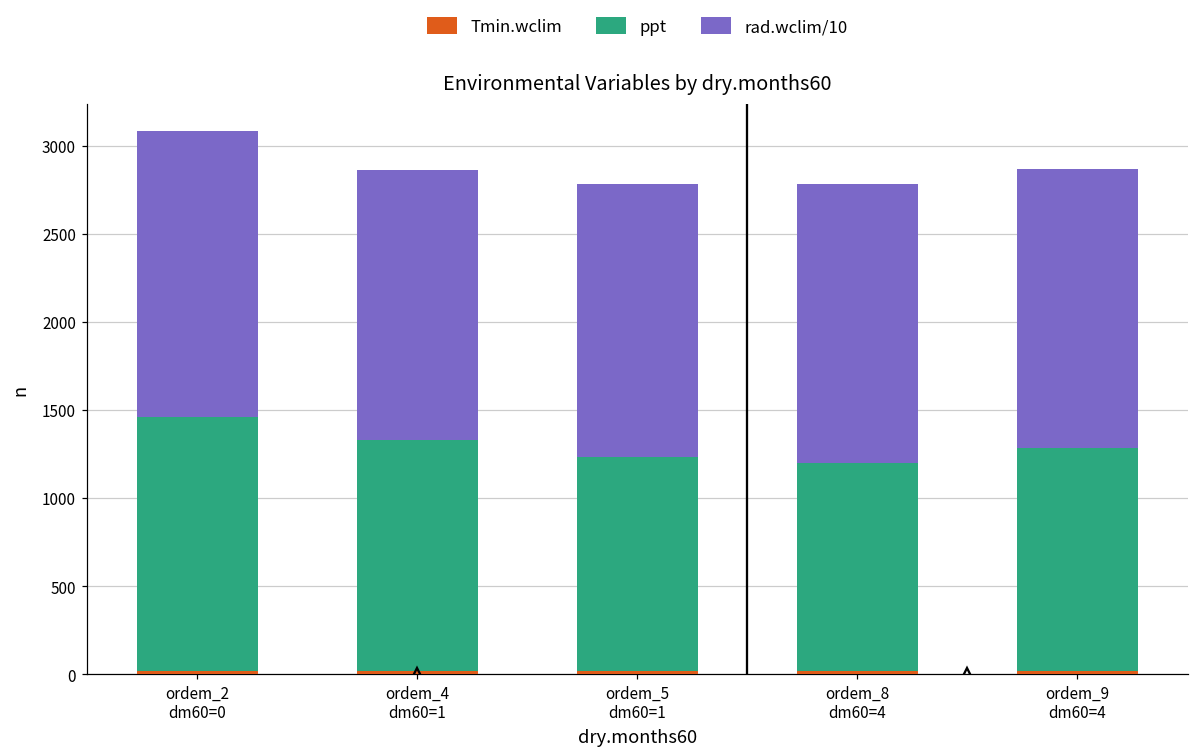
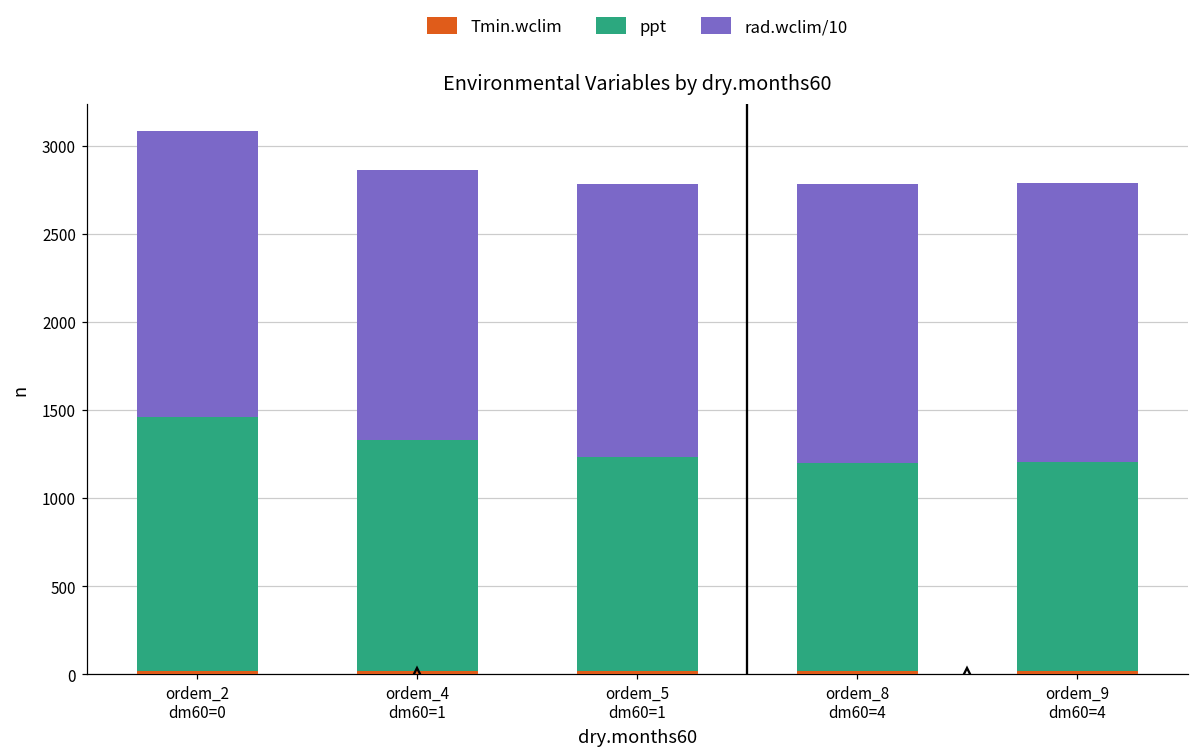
  {
    "Tmin.wclim": {
      "ordem_2 dm60=0": 20,
      "ordem_4 dm60=1": 20,
      "ordem_5 dm60=1": 20,
      "ordem_8 dm60=4": 20,
      "ordem_9 dm60=4": 20
    },
    "ppt": {
      "ordem_2 dm60=0": 1440,
      "ordem_4 dm60=1": 1310,
      "ordem_5 dm60=1": 1210,
      "ordem_8 dm60=4": 1180,
-     "ordem_9 dm60=4": 1270
+     "ordem_9 dm60=4": 1190
    },
    "rad.wclim/10": {
      "ordem_2 dm60=0": 1620,
      "ordem_4 dm60=1": 1530,
      "ordem_5 dm60=1": 1550,
      "ordem_8 dm60=4": 1580,
      "ordem_9 dm60=4": 1580
    }
  }
